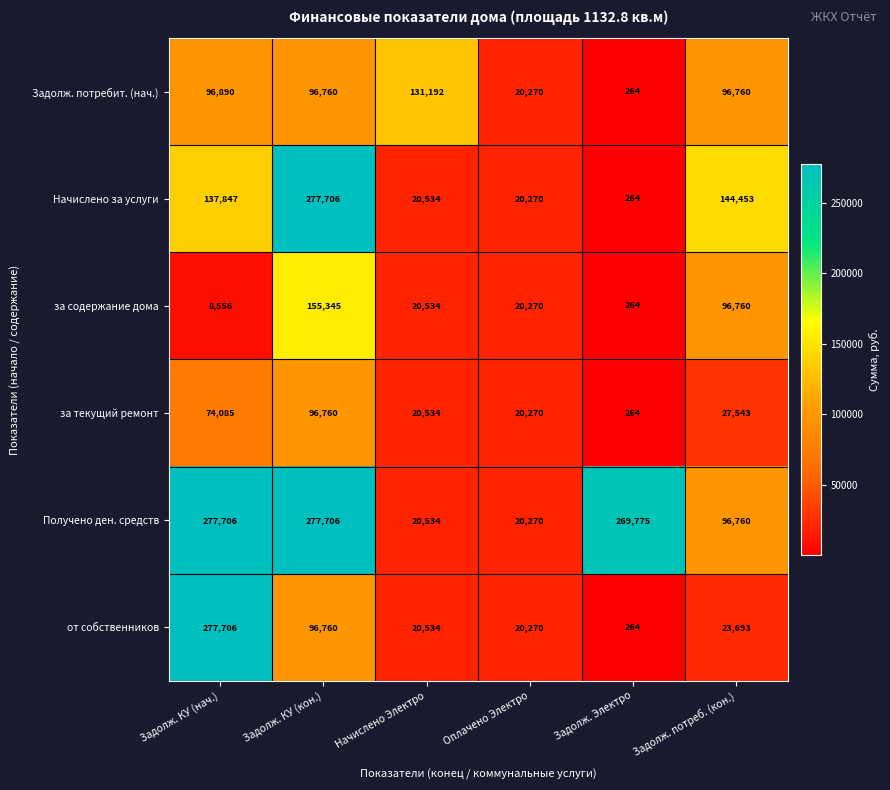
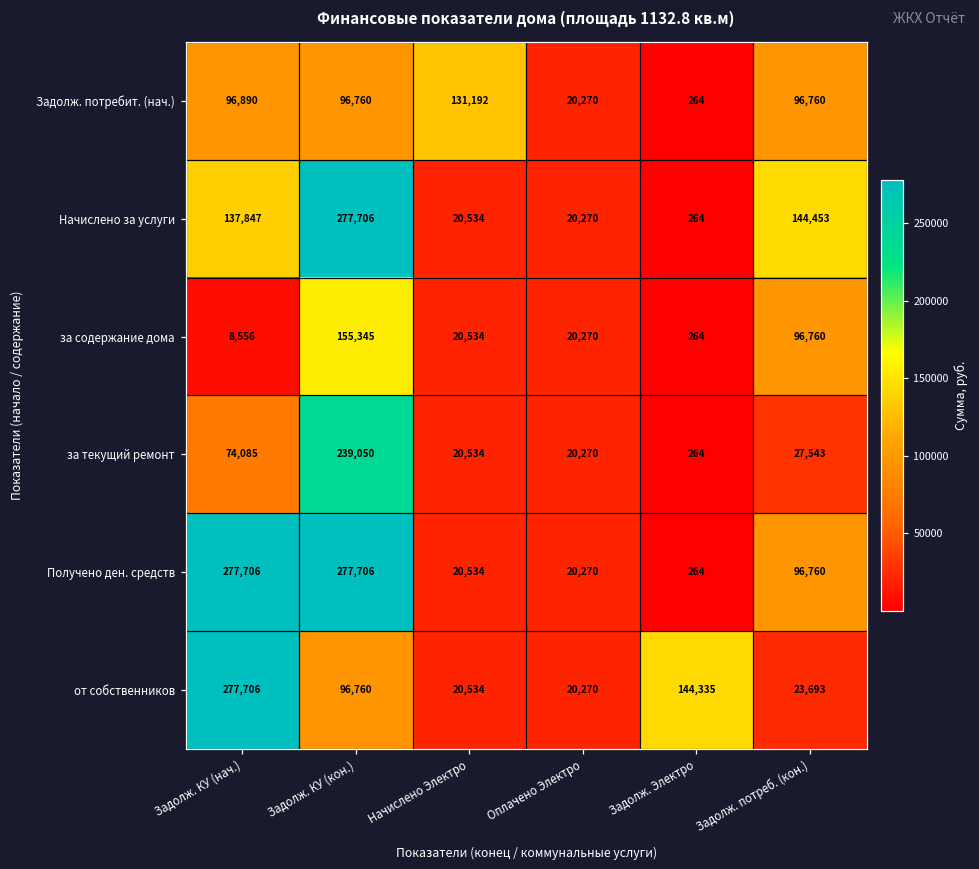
  {
    "Задолж. потребит. (нач.)": {
      "Задолж. КУ (нач.)": "96,890",
      "Задолж. КУ (кон.)": "96,760",
      "Начислено Электро": "131,192",
      "Оплачено Электро": "20,270",
      "Задолж. Электро": "264",
      "Задолж. потреб. (кон.)": "96,760"
    },
    "Начислено за услуги": {
      "Задолж. КУ (нач.)": "137,847",
      "Задолж. КУ (кон.)": "277,706",
      "Начислено Электро": "20,534",
      "Оплачено Электро": "20,270",
      "Задолж. Электро": "264",
      "Задолж. потреб. (кон.)": "144,453"
    },
    "за содержание дома": {
      "Задолж. КУ (нач.)": "8,556",
      "Задолж. КУ (кон.)": "155,345",
      "Начислено Электро": "20,534",
      "Оплачено Электро": "20,270",
      "Задолж. Электро": "264",
      "Задолж. потреб. (кон.)": "96,760"
    },
    "за текущий ремонт": {
      "Задолж. КУ (нач.)": "74,085",
-     "Задолж. КУ (кон.)": "96,760",
+     "Задолж. КУ (кон.)": "239,050",
      "Начислено Электро": "20,534",
      "Оплачено Электро": "20,270",
      "Задолж. Электро": "264",
      "Задолж. потреб. (кон.)": "27,543"
    },
    "Получено ден. средств": {
      "Задолж. КУ (нач.)": "277,706",
      "Задолж. КУ (кон.)": "277,706",
      "Начислено Электро": "20,534",
      "Оплачено Электро": "20,270",
-     "Задолж. Электро": "269,775",
+     "Задолж. Электро": "264",
      "Задолж. потреб. (кон.)": "96,760"
    },
    "от собственников": {
      "Задолж. КУ (нач.)": "277,706",
      "Задолж. КУ (кон.)": "96,760",
      "Начислено Электро": "20,534",
      "Оплачено Электро": "20,270",
-     "Задолж. Электро": "264",
+     "Задолж. Электро": "144,335",
      "Задолж. потреб. (кон.)": "23,693"
    }
  }
